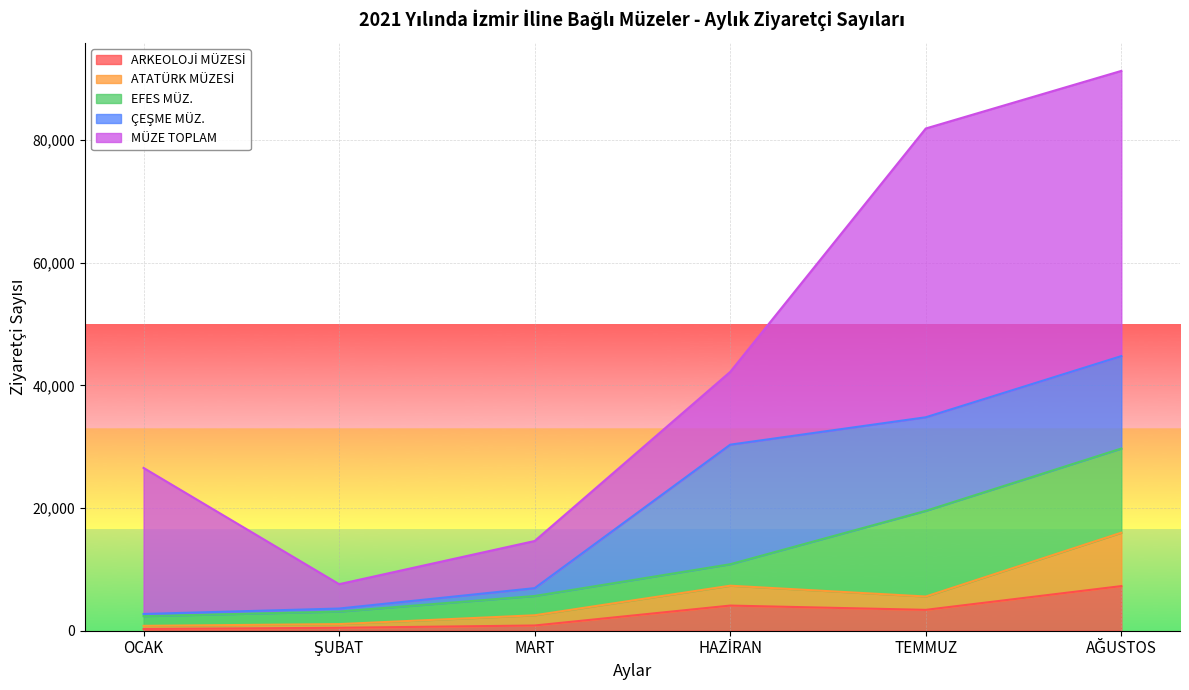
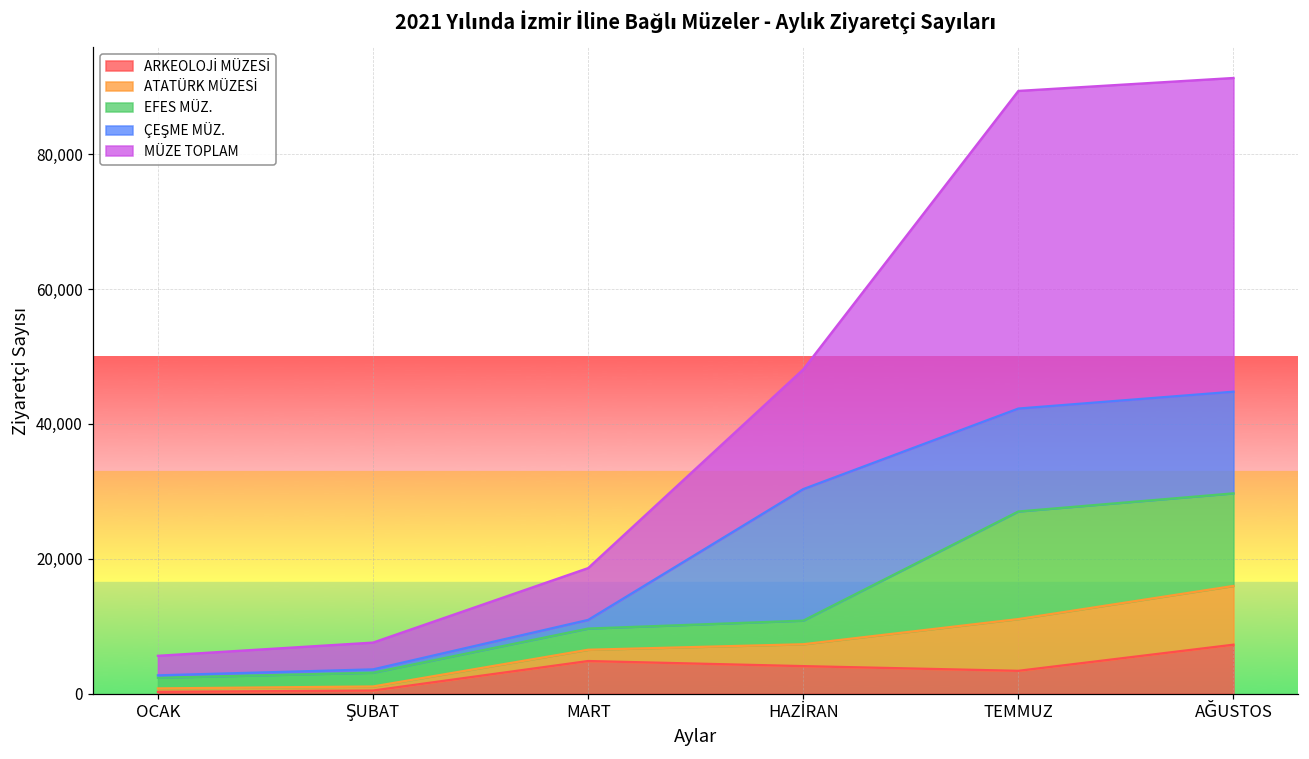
  {
    "ARKEOLOJİ MÜZESİ": {
      "OCAK": "0",
      "ŞUBAT": "0",
-     "MART": "1,000",
+     "MART": "5,000",
      "HAZİRAN": "4,000",
      "TEMMUZ": "3,000",
      "AĞUSTOS": "7,000"
    },
    "ATATÜRK MÜZESİ": {
      "OCAK": "1,000",
      "ŞUBAT": "1,000",
      "MART": "2,000",
      "HAZİRAN": "3,000",
-     "TEMMUZ": "2,000",
+     "TEMMUZ": "8,000",
      "AĞUSTOS": "9,000"
    },
    "EFES MÜZ.": {
      "ŞUBAT": "2,000",
      "MART": "3,000",
      "HAZİRAN": "4,000",
-     "TEMMUZ": "14,000",
+     "TEMMUZ": "16,000",
      "AĞUSTOS": "14,000"
    },
    "ÇEŞME MÜZ.": {
      "ŞUBAT": "0",
      "MART": "1,000",
      "HAZİRAN": "19,000",
      "TEMMUZ": "15,000",
      "AĞUSTOS": "15,000"
    },
    "MÜZE TOPLAM": {
-     "OCAK": "24,000",
+     "OCAK": "3,000",
      "ŞUBAT": "4,000",
      "MART": "8,000",
-     "HAZİRAN": "12,000",
+     "HAZİRAN": "18,000",
      "TEMMUZ": "47,000",
      "AĞUSTOS": "47,000"
    }
  }
